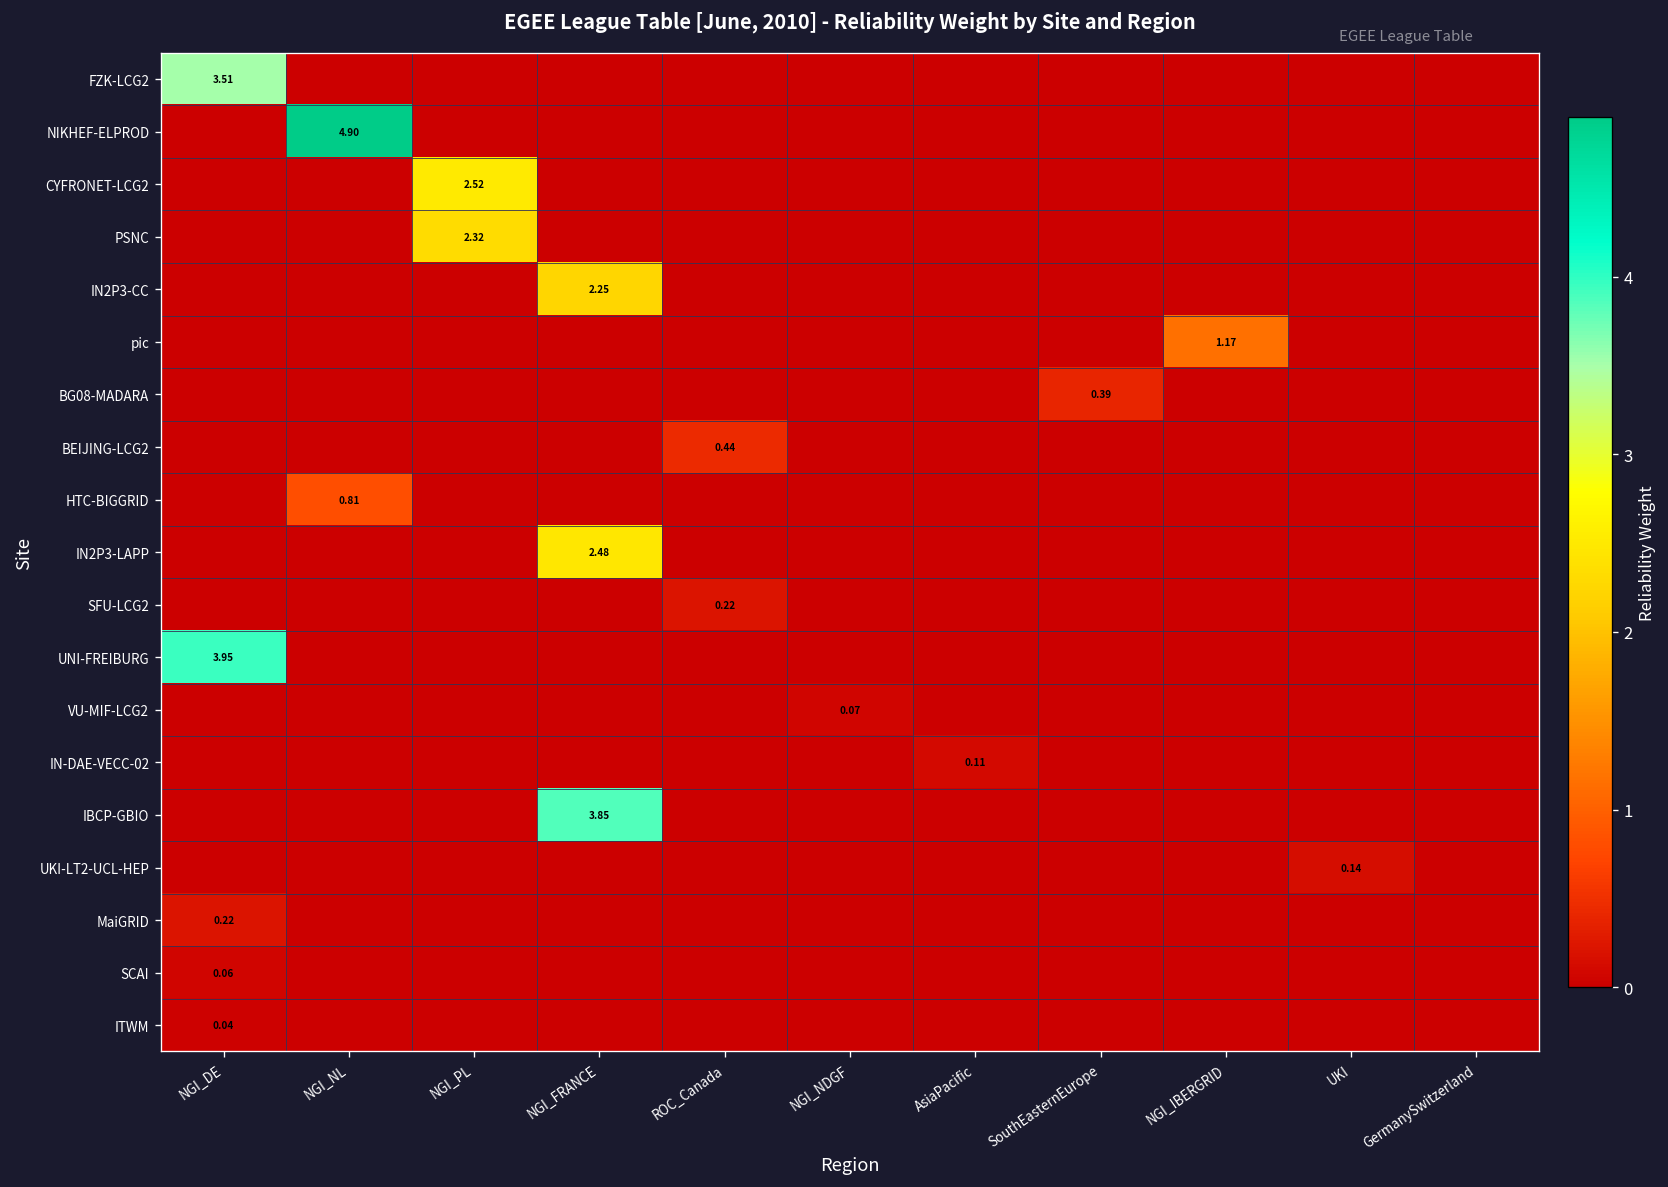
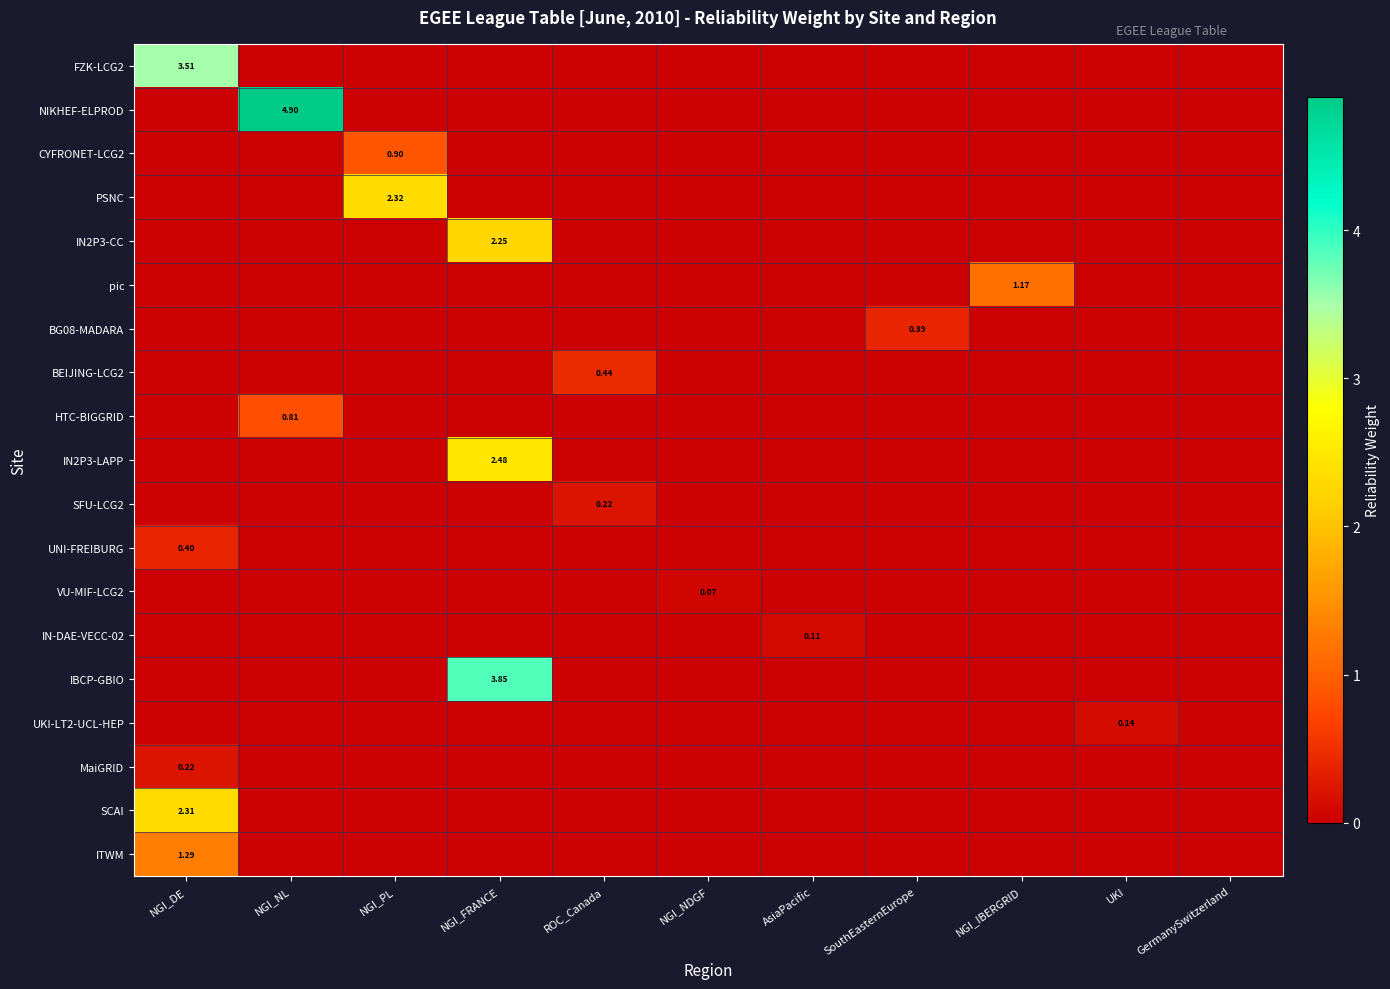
  {
    "FZK-LCG2": {
      "NGI_DE": 3.51
    },
    "NIKHEF-ELPROD": {
      "NGI_NL": 4.90
    },
    "CYFRONET-LCG2": {
-     "NGI_PL": 2.52
+     "NGI_PL": 0.90
    },
    "PSNC": {
      "NGI_PL": 2.32
    },
    "IN2P3-CC": {
      "NGI_FRANCE": 2.25
    },
    "pic": {
      "NGI_IBERGRID": 1.17
    },
    "BG08-MADARA": {
      "SouthEasternEurope": 0.39
    },
    "BEIJING-LCG2": {
      "ROC_Canada": 0.44
    },
    "HTC-BIGGRID": {
      "NGI_NL": 0.81
    },
    "IN2P3-LAPP": {
      "NGI_FRANCE": 2.48
    },
    "SFU-LCG2": {
      "ROC_Canada": 0.22
    },
    "UNI-FREIBURG": {
-     "NGI_DE": 3.95
+     "NGI_DE": 0.40
    },
    "VU-MIF-LCG2": {
      "NGI_NDGF": 0.07
    },
    "IN-DAE-VECC-02": {
      "AsiaPacific": 0.11
    },
    "IBCP-GBIO": {
      "NGI_FRANCE": 3.85
    },
    "UKI-LT2-UCL-HEP": {
      "UKI": 0.14
    },
    "MaiGRID": {
      "NGI_DE": 0.22
    },
    "SCAI": {
-     "NGI_DE": 0.06
+     "NGI_DE": 2.31
    },
    "ITWM": {
-     "NGI_DE": 0.04
+     "NGI_DE": 1.29
    }
  }
